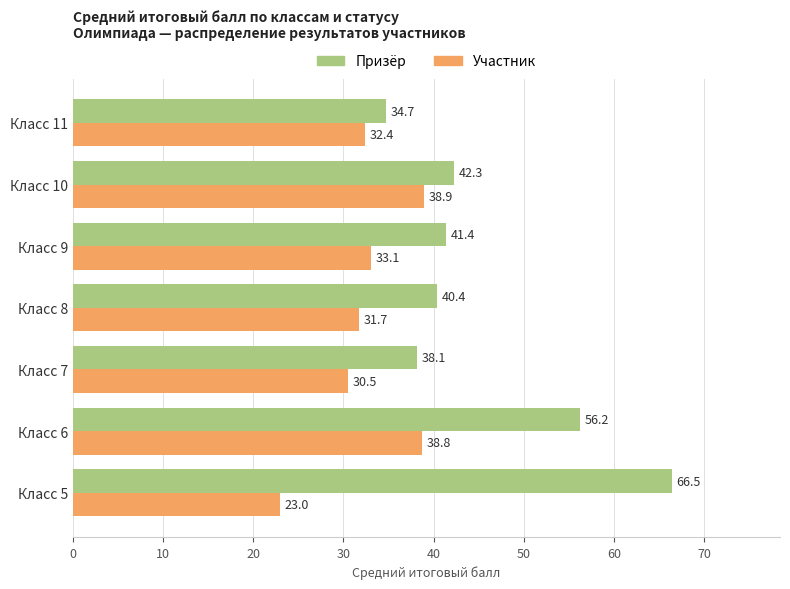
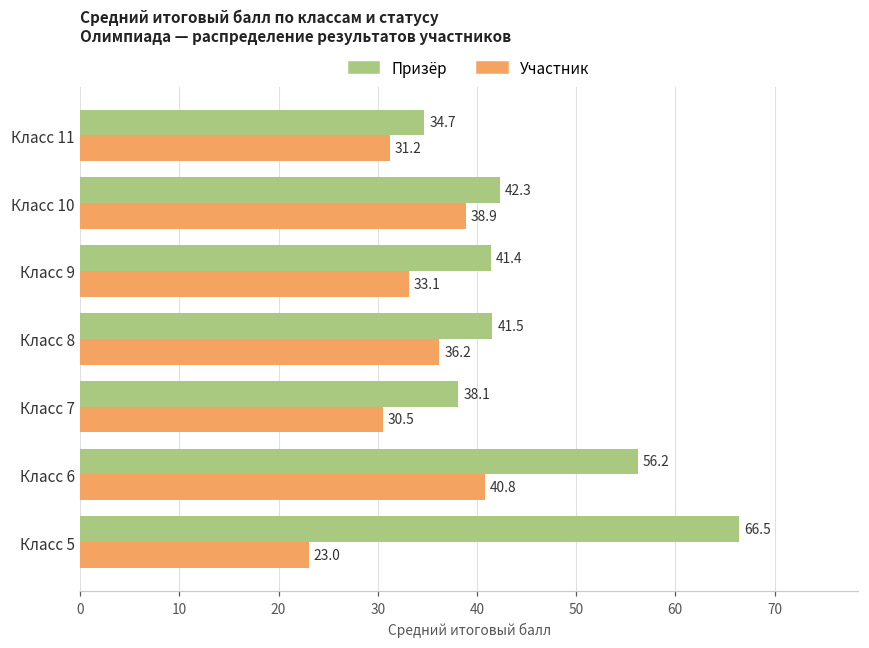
  {
    "Призёр": {
      "Класс 11": 34.7,
      "Класс 10": 42.3,
      "Класс 9": 41.4,
-     "Класс 8": 40.4,
+     "Класс 8": 41.5,
      "Класс 7": 38.1,
      "Класс 6": 56.2,
      "Класс 5": 66.5
    },
    "Участник": {
-     "Класс 11": 32.4,
+     "Класс 11": 31.2,
      "Класс 10": 38.9,
      "Класс 9": 33.1,
-     "Класс 8": 31.7,
+     "Класс 8": 36.2,
      "Класс 7": 30.5,
-     "Класс 6": 38.8,
+     "Класс 6": 40.8,
      "Класс 5": 23.0
    }
  }
